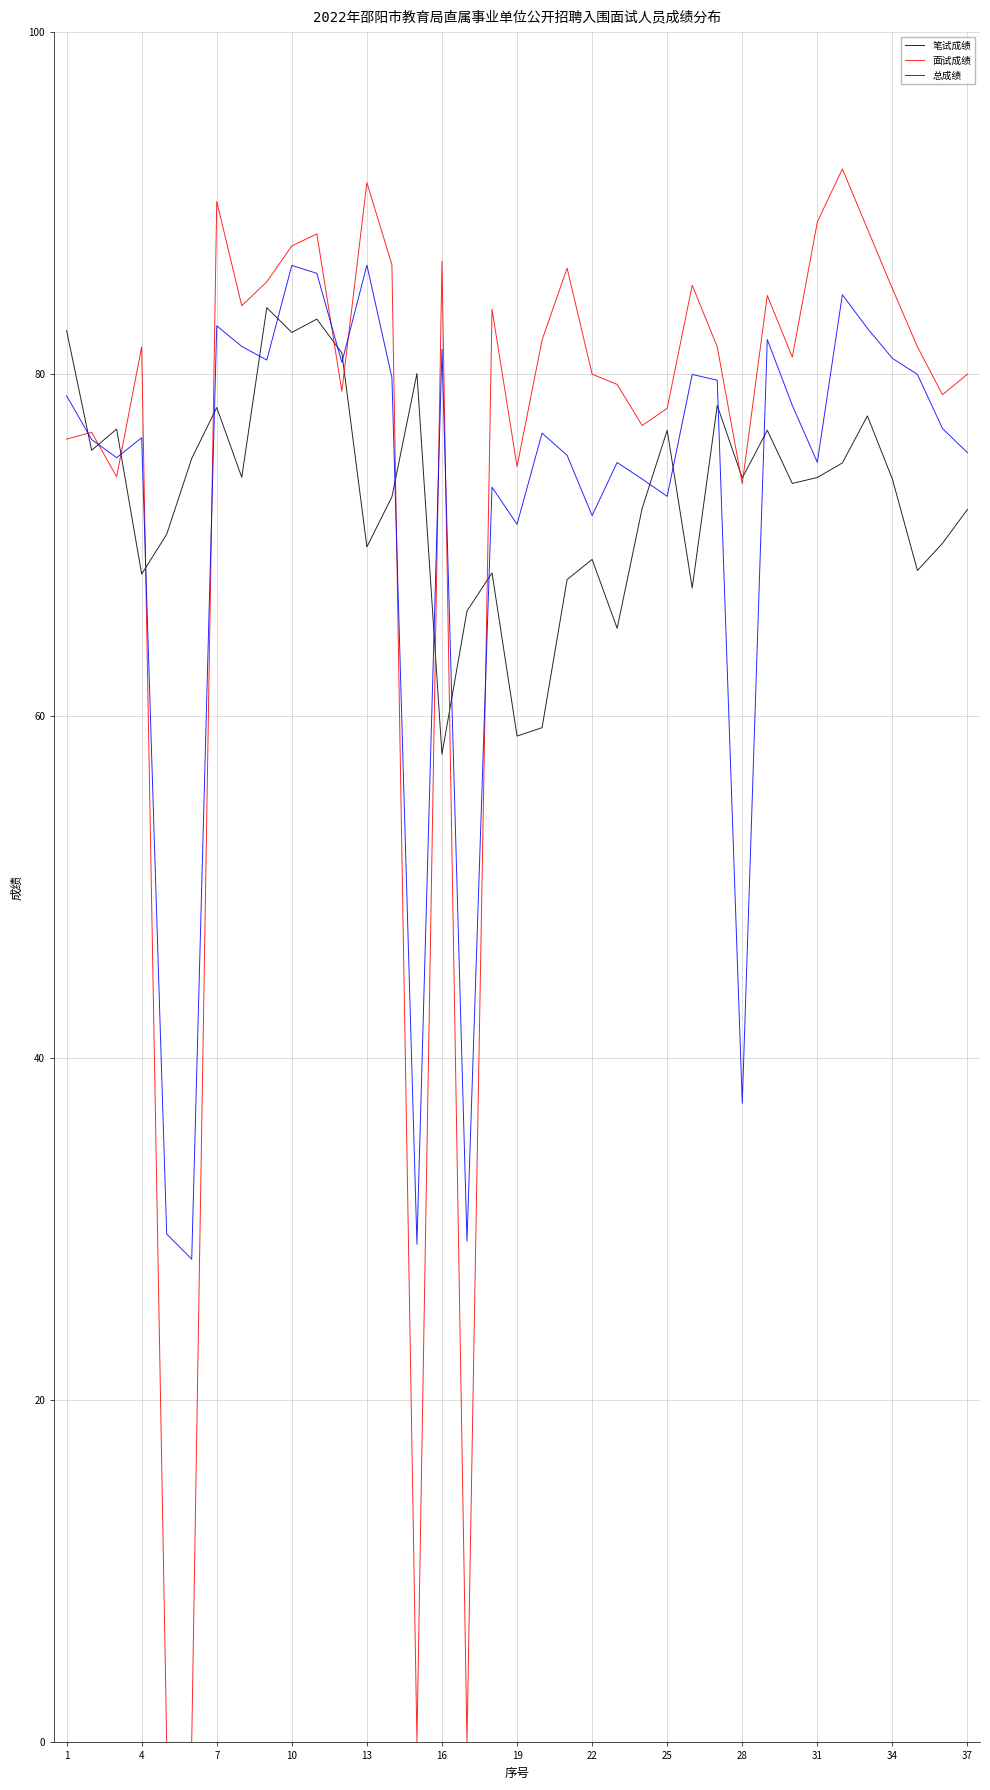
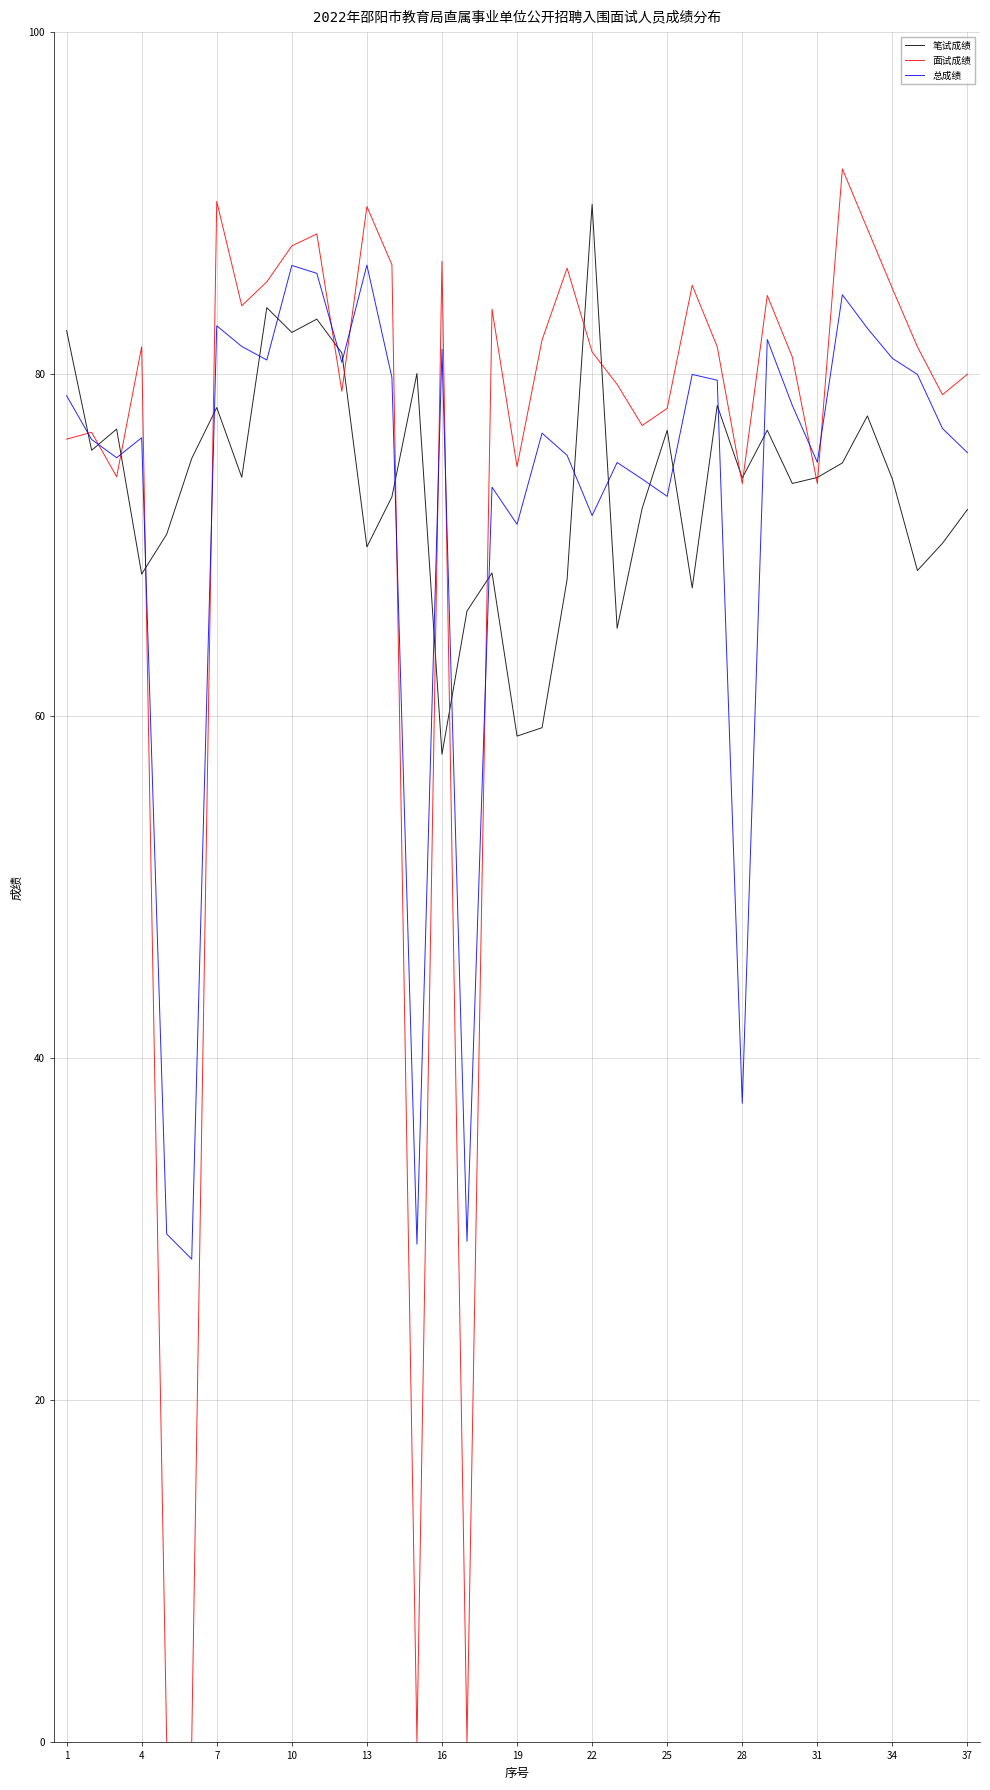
  {
    "笔试成绩": {
      "1": 82.6,
      "4": 68.3,
      "7": 78.1,
      "10": 82.4,
      "13": 69.9,
      "16": 57.8,
      "19": 58.8,
-     "22": 69.2,
+     "22": 89.9,
      "25": 76.7,
      "28": 73.9,
      "31": 74.0,
      "34": 73.9,
      "37": 72.1
    },
    "面试成绩": {
      "1": 76.2,
      "4": 81.6,
      "7": 90.1,
      "10": 87.5,
-     "13": 91.2,
+     "13": 89.8,
      "16": 86.6,
      "19": 74.6,
-     "22": 80.0,
+     "22": 81.3,
      "25": 78.0,
      "28": 73.6,
-     "31": 88.9,
+     "31": 73.6,
      "34": 85.0,
      "37": 80.0
    },
    "总成绩": {
      "1": 78.7,
      "4": 76.3,
      "7": 82.8,
      "10": 86.4,
      "13": 86.4,
      "16": 81.5,
      "19": 71.2,
      "22": 71.7,
      "25": 72.9,
      "28": 37.4,
      "31": 74.8,
      "34": 80.9,
      "37": 75.4
    }
  }
